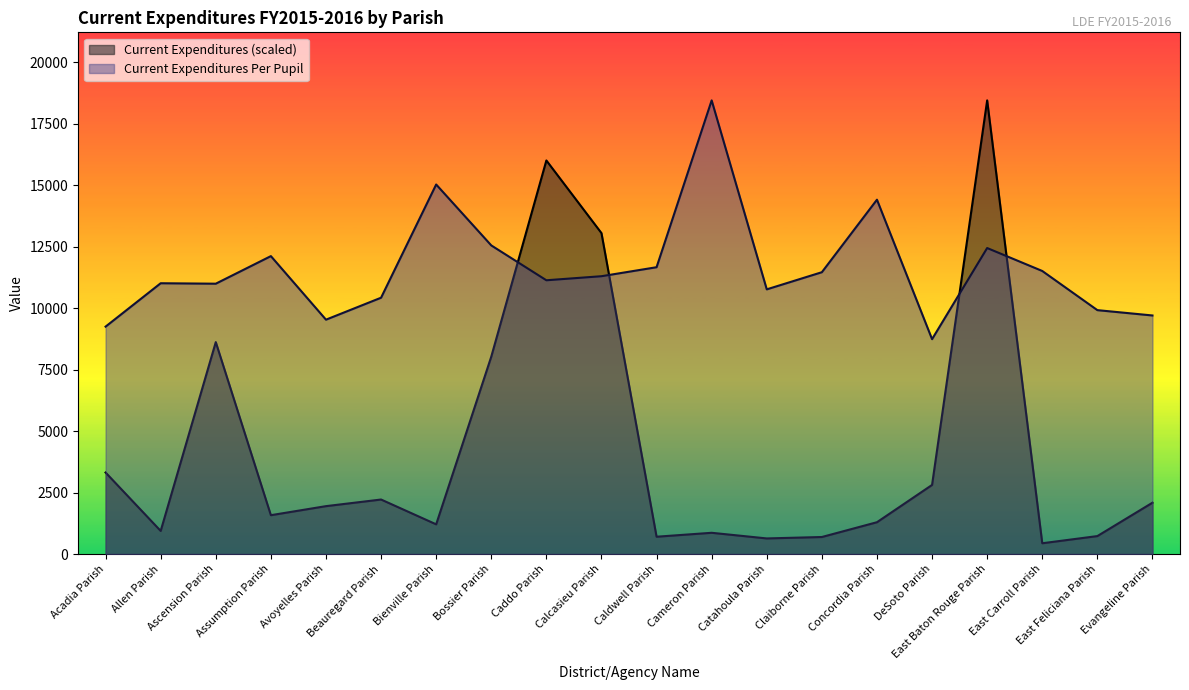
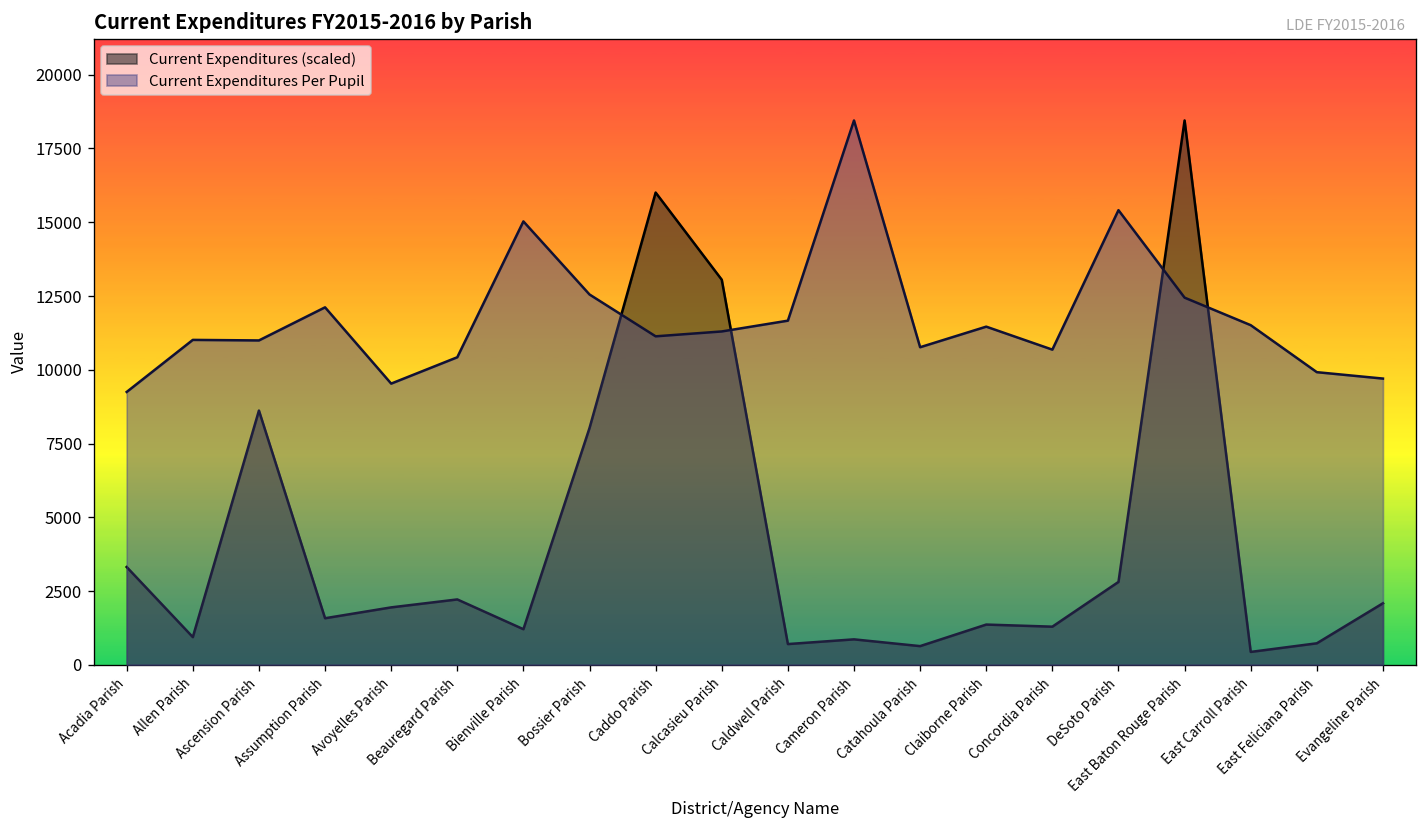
  {
    "Current Expenditures (scaled)": {
      "Acadia Parish": 3300,
      "Allen Parish": 900,
      "Ascension Parish": 8600,
      "Assumption Parish": 1600,
      "Avoyelles Parish": 1900,
      "Beauregard Parish": 2200,
      "Bienville Parish": 1200,
      "Bossier Parish": 8000,
      "Caddo Parish": 16000,
      "Calcasieu Parish": 13100,
      "Caldwell Parish": 700,
      "Cameron Parish": 900,
      "Catahoula Parish": 600,
-     "Claiborne Parish": 700,
+     "Claiborne Parish": 1400,
      "Concordia Parish": 1300,
      "DeSoto Parish": 2800,
      "East Baton Rouge Parish": 18400,
      "East Carroll Parish": 400,
      "East Feliciana Parish": 700,
      "Evangeline Parish": 2100
    },
    "Current Expenditures Per Pupil": {
      "Acadia Parish": 9200,
      "Allen Parish": 11000,
      "Ascension Parish": 11000,
      "Assumption Parish": 12100,
      "Avoyelles Parish": 9500,
      "Beauregard Parish": 10400,
      "Bienville Parish": 15000,
      "Bossier Parish": 12600,
      "Caddo Parish": 11100,
      "Calcasieu Parish": 11300,
      "Caldwell Parish": 11700,
      "Cameron Parish": 18400,
      "Catahoula Parish": 10800,
      "Claiborne Parish": 11500,
-     "Concordia Parish": 14400,
-     "DeSoto Parish": 8700,
+     "Concordia Parish": 10700,
+     "DeSoto Parish": 15400,
      "East Baton Rouge Parish": 12400,
      "East Carroll Parish": 11500,
      "East Feliciana Parish": 9900,
      "Evangeline Parish": 9700
    }
  }
